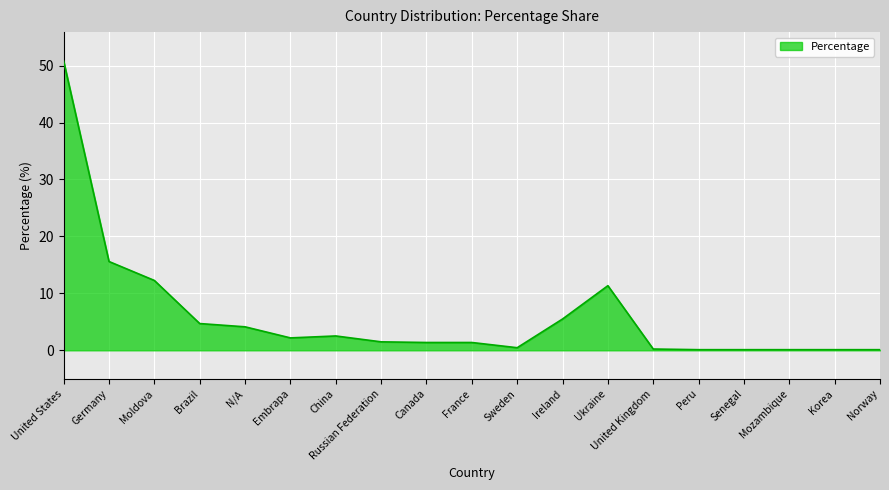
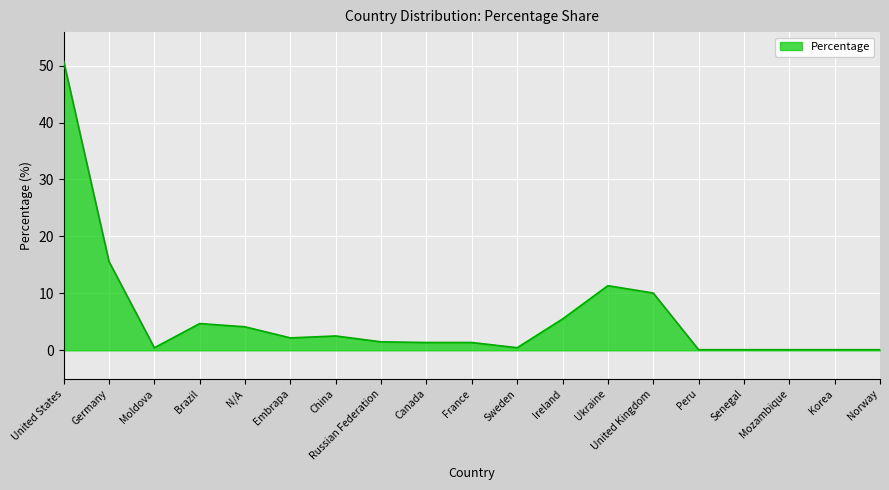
  {
    "United States": 51,
    "Germany": 16,
-   "Moldova": 12,
+   "Moldova": 0,
    "Brazil": 5,
    "N/A": 4,
    "Embrapa": 2,
    "China": 3,
    "Russian Federation": 1,
    "Canada": 1,
    "France": 1,
    "Sweden": 0,
    "Ireland": 5,
    "Ukraine": 11,
-   "United Kingdom": 0,
+   "United Kingdom": 10,
    "Peru": 0,
    "Senegal": 0,
    "Mozambique": 0,
    "Korea": 0,
    "Norway": 0
  }
